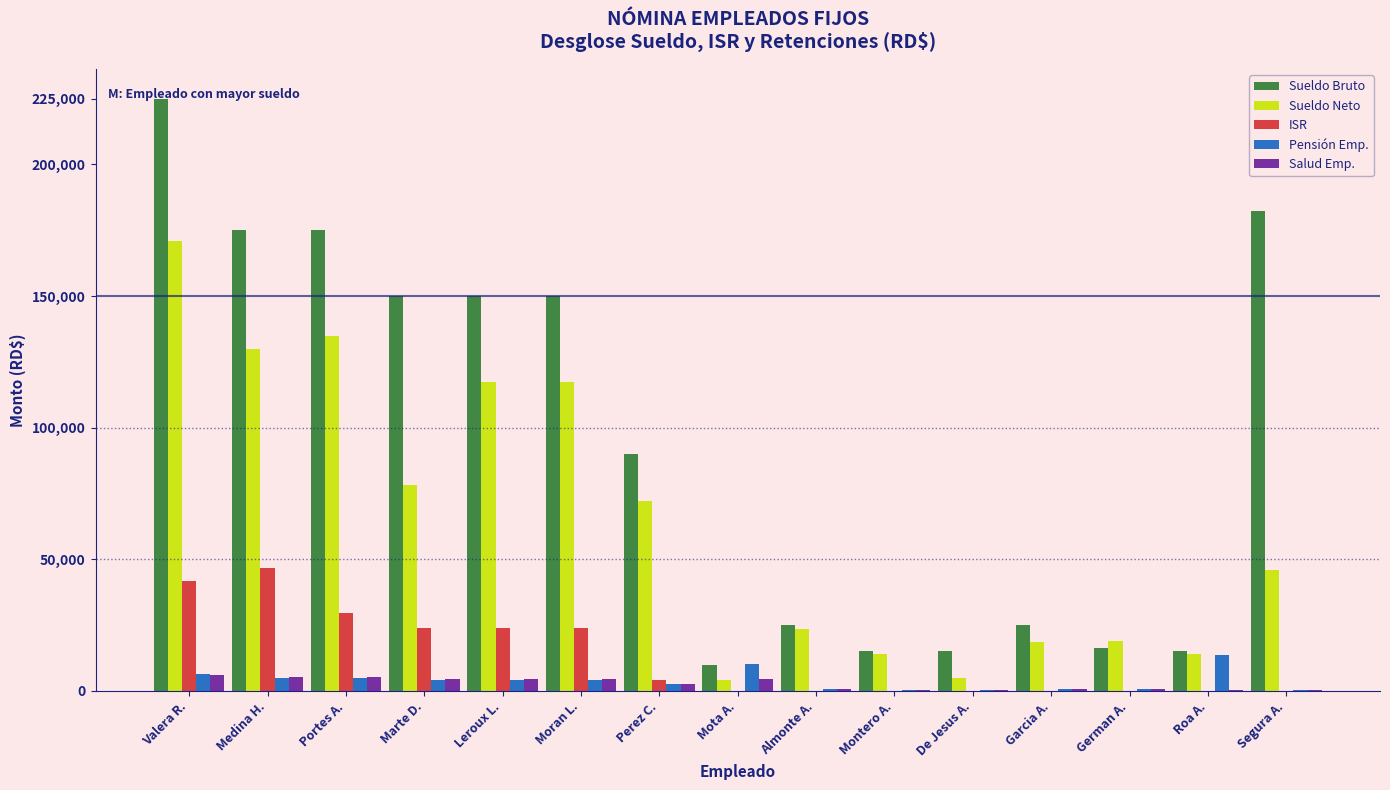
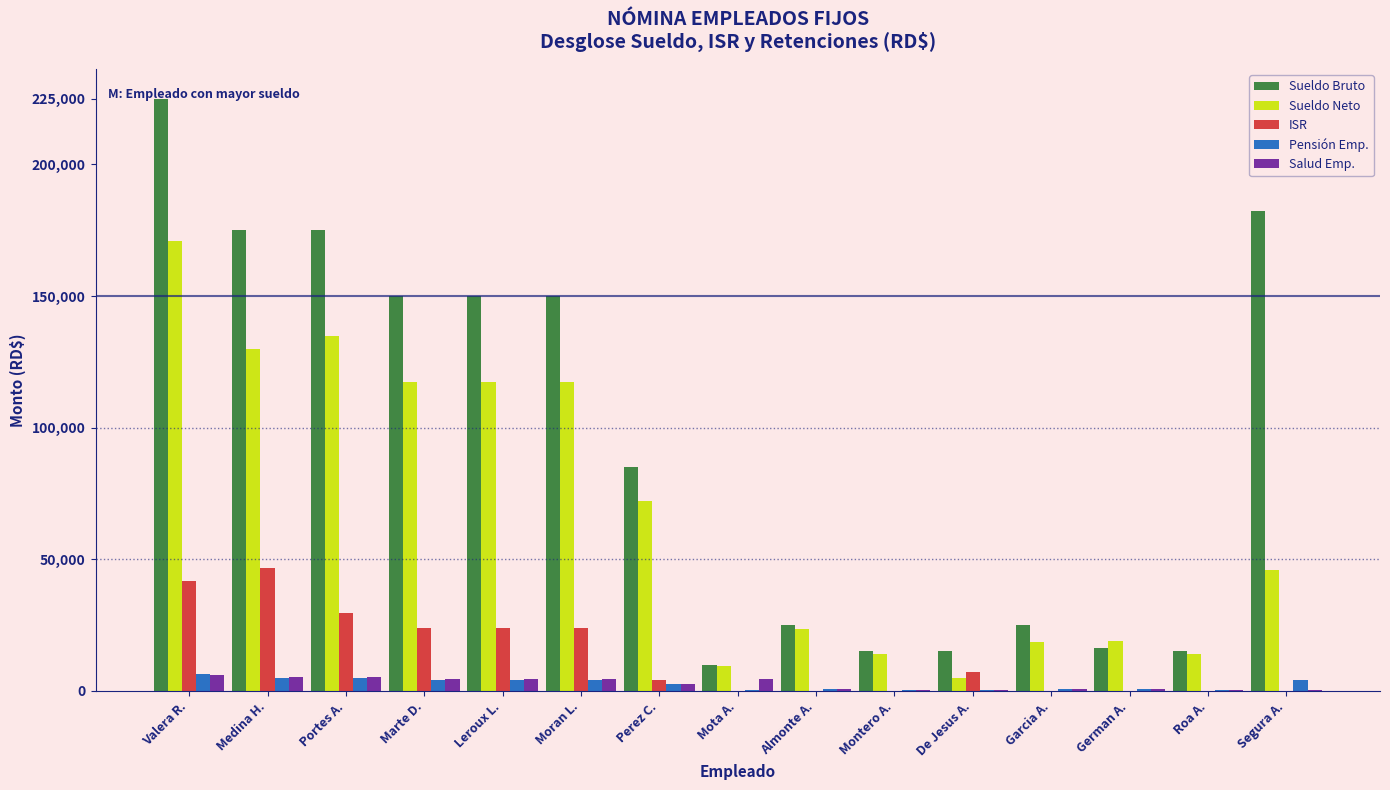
  {
    "Sueldo Bruto": {
      "Valera R.": "225,000",
      "Medina H.": "175,000",
      "Portes A.": "175,000",
      "Marte D.": "150,000",
      "Leroux L.": "150,000",
      "Moran L.": "150,000",
-     "Perez C.": "90,000",
+     "Perez C.": "85,000",
      "Mota A.": "10,000",
      "Almonte A.": "25,000",
      "Montero A.": "15,000",
      "De Jesus A.": "15,000",
      "Garcia A.": "25,000",
      "German A.": "16,000",
      "Roa A.": "15,000",
      "Segura A.": "182,000"
    },
    "Sueldo Neto": {
      "Valera R.": "171,000",
      "Medina H.": "130,000",
      "Portes A.": "135,000",
-     "Marte D.": "78,000",
+     "Marte D.": "117,000",
      "Leroux L.": "117,000",
      "Moran L.": "117,000",
      "Perez C.": "72,000",
-     "Mota A.": "4,000",
+     "Mota A.": "10,000",
      "Almonte A.": "23,000",
      "Montero A.": "14,000",
      "De Jesus A.": "5,000",
      "Garcia A.": "19,000",
      "German A.": "19,000",
      "Roa A.": "14,000",
      "Segura A.": "46,000"
    },
    "ISR": {
      "Valera R.": "42,000",
      "Medina H.": "47,000",
      "Portes A.": "30,000",
      "Marte D.": "24,000",
      "Leroux L.": "24,000",
      "Moran L.": "24,000",
      "Perez C.": "4,000",
      "Mota A.": "0",
      "Almonte A.": "0",
      "Montero A.": "0",
-     "De Jesus A.": "0",
+     "De Jesus A.": "7,000",
      "Garcia A.": "0",
      "German A.": "0",
      "Roa A.": "0",
      "Segura A.": "0"
    },
    "Pensión Emp.": {
      "Valera R.": "6,000",
      "Medina H.": "5,000",
      "Portes A.": "5,000",
      "Marte D.": "4,000",
      "Leroux L.": "4,000",
      "Moran L.": "4,000",
      "Perez C.": "3,000",
-     "Mota A.": "10,000",
-     "Roa A.": "14,000",
-     "Segura A.": "0"
+     "Mota A.": "0",
+     "Roa A.": "0",
+     "Segura A.": "4,000"
    },
    "Salud Emp.": {
      "Valera R.": "6,000",
      "Medina H.": "5,000",
      "Portes A.": "5,000",
      "Marte D.": "5,000",
      "Leroux L.": "5,000",
      "Moran L.": "5,000",
      "Perez C.": "3,000",
      "Mota A.": "5,000"
    }
  }
